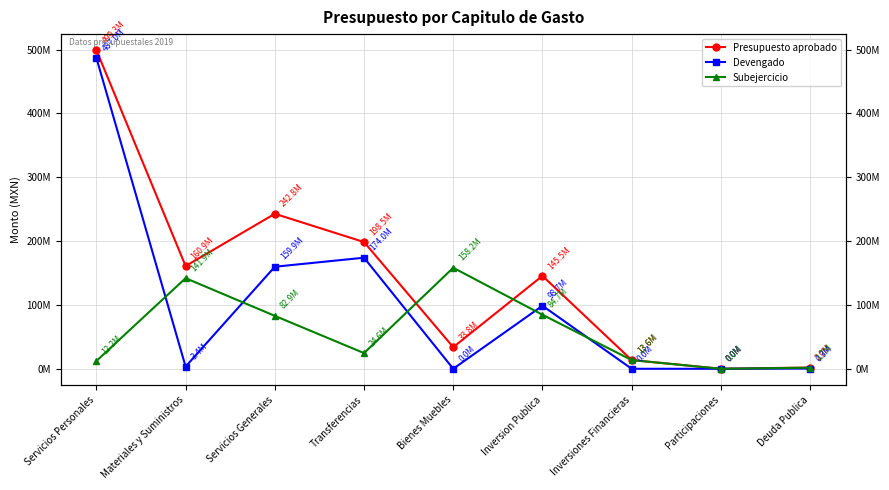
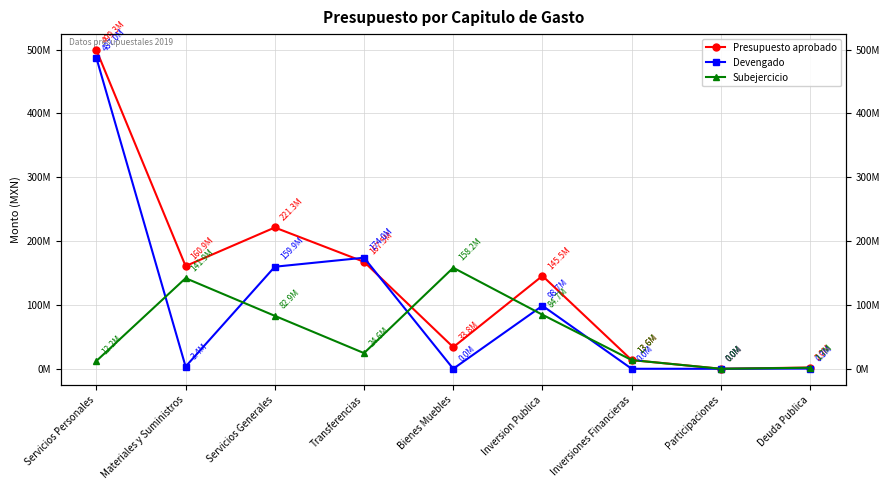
  {
    "Presupuesto aprobado": {
-     "Servicios Generales": "242.8M",
-     "Transferencias": "198.5M",
+     "Servicios Generales": "221.3M",
+     "Transferencias": "167.5M",
      "Bienes Muebles": "33.8M",
      "Inversion Publica": "145.5M"
    },
    "Devengado": {
      "Materiales y Suministros": "3.4M",
      "Servicios Generales": "159.9M",
      "Bienes Muebles": "0.0M"
    },
    "Subejercicio": {
      "Servicios Personales": "12.2M",
      "Servicios Generales": "82.9M",
      "Transferencias": "24.6M",
      "Bienes Muebles": "158.2M"
    }
  }
